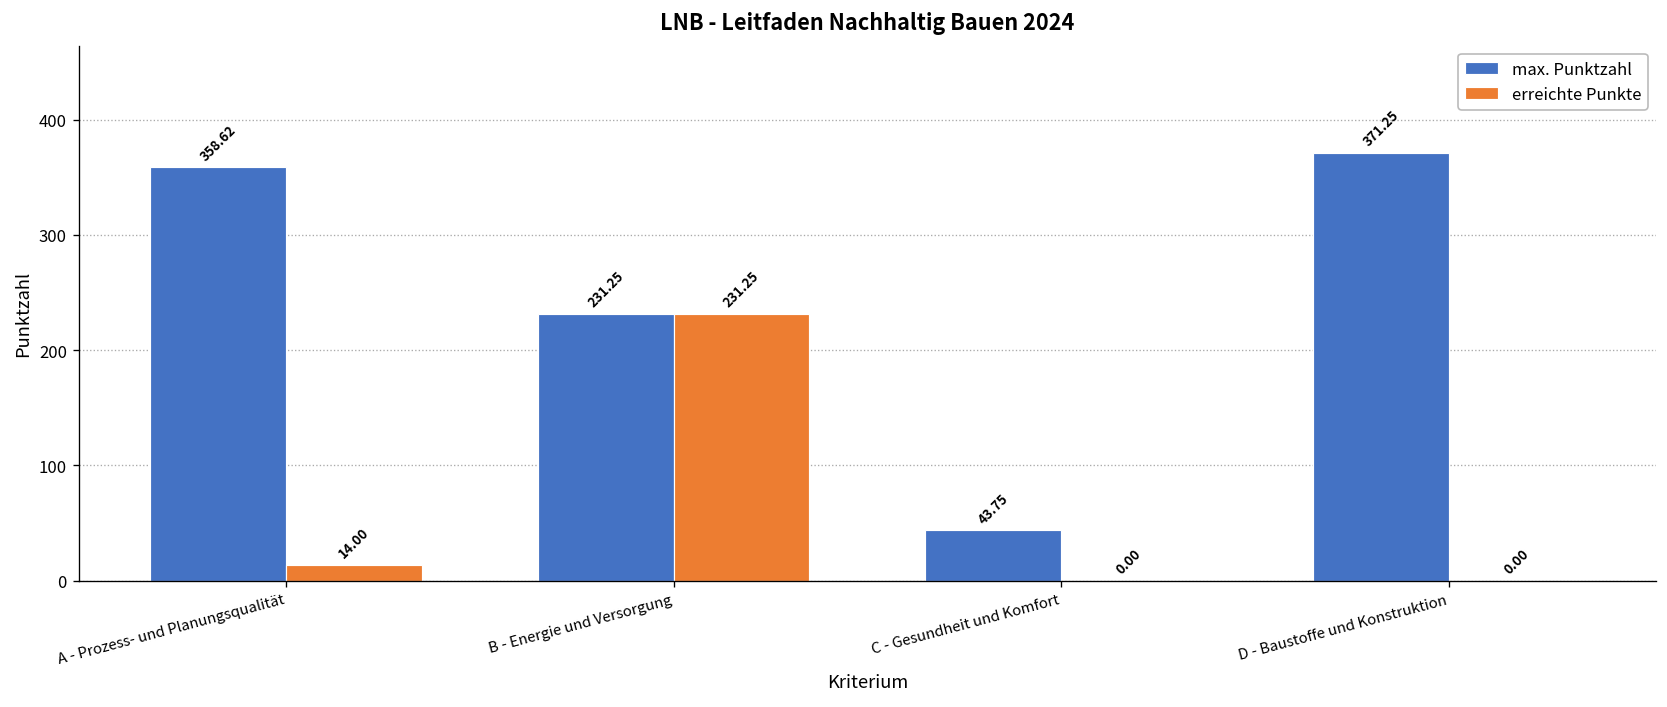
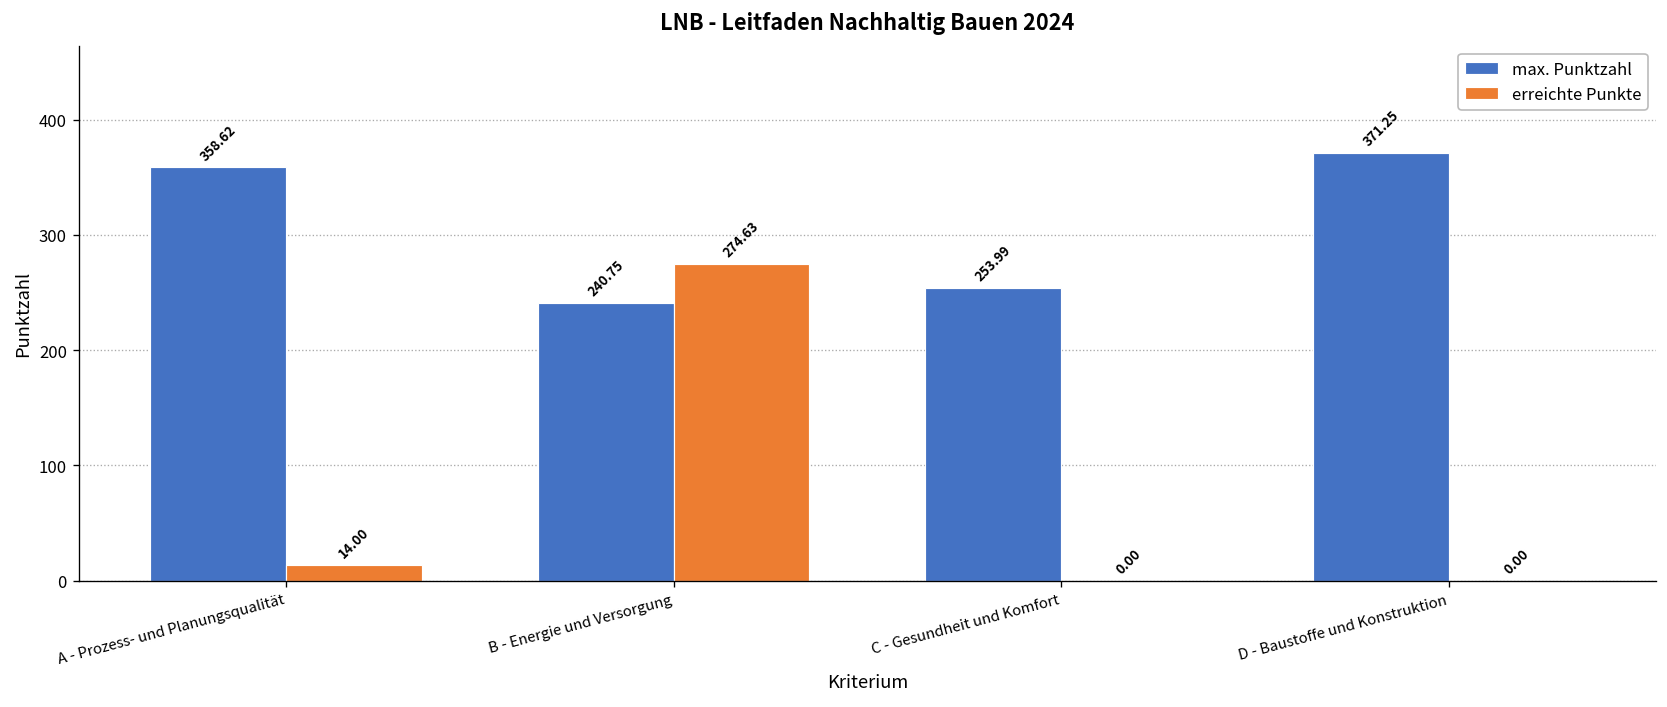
  {
    "max. Punktzahl": {
      "A - Prozess- und Planungsqualität": 358.62,
-     "B - Energie und Versorgung": 231.25,
-     "C - Gesundheit und Komfort": 43.75,
+     "B - Energie und Versorgung": 240.75,
+     "C - Gesundheit und Komfort": 253.99,
      "D - Baustoffe und Konstruktion": 371.25
    },
    "erreichte Punkte": {
      "A - Prozess- und Planungsqualität": 14.00,
-     "B - Energie und Versorgung": 231.25,
+     "B - Energie und Versorgung": 274.63,
      "C - Gesundheit und Komfort": 0.00,
      "D - Baustoffe und Konstruktion": 0.00
    }
  }
